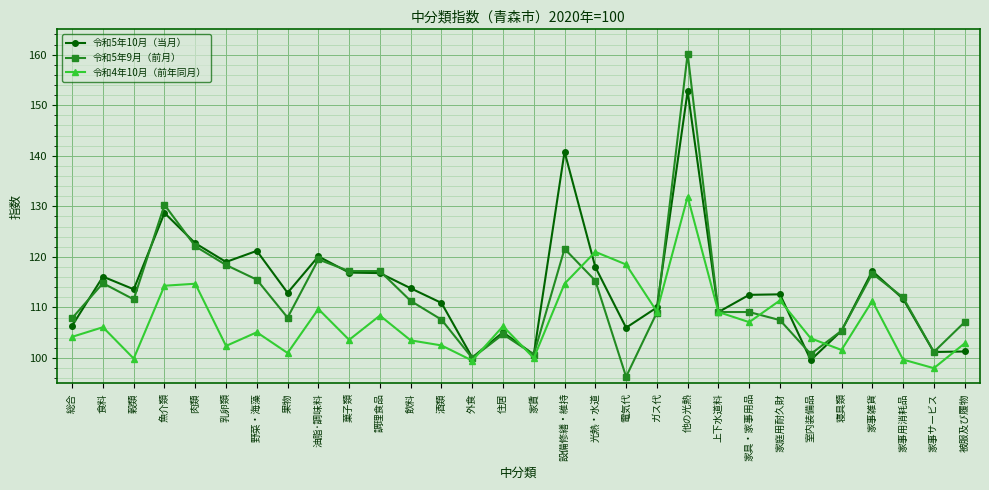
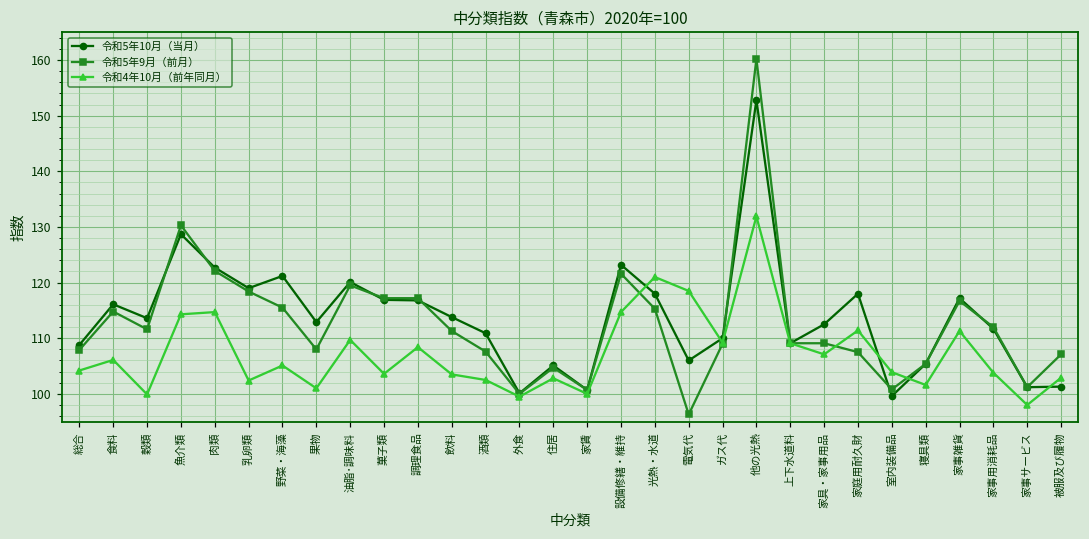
  {
    "令和5年10月（当月）": {
-     "総合": 106,
+     "総合": 109,
      "食料": 116,
      "穀類": 114,
      "魚介類": 129,
      "肉類": 123,
      "乳卵類": 119,
      "野菜・海藻": 121,
      "果物": 113,
      "油脂･調味料": 120,
      "飲料": 114,
      "酒類": 111,
-     "設備修繕・維持": 141,
+     "設備修繕・維持": 123,
      "光熱・水道": 118,
      "電気代": 106,
      "ガス代": 110,
      "他の光熱": 153,
      "家具・家事用品": 113,
-     "家庭用耐久財": 113,
+     "家庭用耐久財": 118,
      "室内装備品": 100,
      "被服及び履物": 101
    },
    "令和5年9月（前月）": {
      "総合": 108,
      "食料": 115,
      "穀類": 112,
      "魚介類": 130,
      "肉類": 122,
      "乳卵類": 118,
      "野菜・海藻": 116,
      "果物": 108,
      "油脂･調味料": 120,
      "飲料": 111,
      "酒類": 108,
      "設備修繕・維持": 122,
      "光熱・水道": 115,
      "電気代": 96,
      "他の光熱": 160,
      "家具・家事用品": 109,
      "家庭用耐久財": 108,
      "室内装備品": 101,
      "被服及び履物": 107
    },
    "令和4年10月（前年同月）": {
      "総合": 104,
      "食料": 106,
      "穀類": 100,
      "魚介類": 114,
      "肉類": 115,
      "乳卵類": 102,
      "野菜・海藻": 105,
      "果物": 101,
      "油脂･調味料": 110,
      "菓子類": 104,
      "調理食品": 108,
      "飲料": 104,
      "酒類": 103,
-     "住居": 106,
+     "住居": 103,
      "家賃": 100,
      "設備修繕・維持": 115,
      "光熱・水道": 121,
      "電気代": 119,
      "他の光熱": 132,
      "家具・家事用品": 107,
      "家庭用耐久財": 111,
      "室内装備品": 104,
      "寝具類": 102,
      "家事雑貨": 111,
-     "家事用消耗品": 100,
+     "家事用消耗品": 104,
      "家事サービス": 98,
      "被服及び履物": 103
    }
  }
